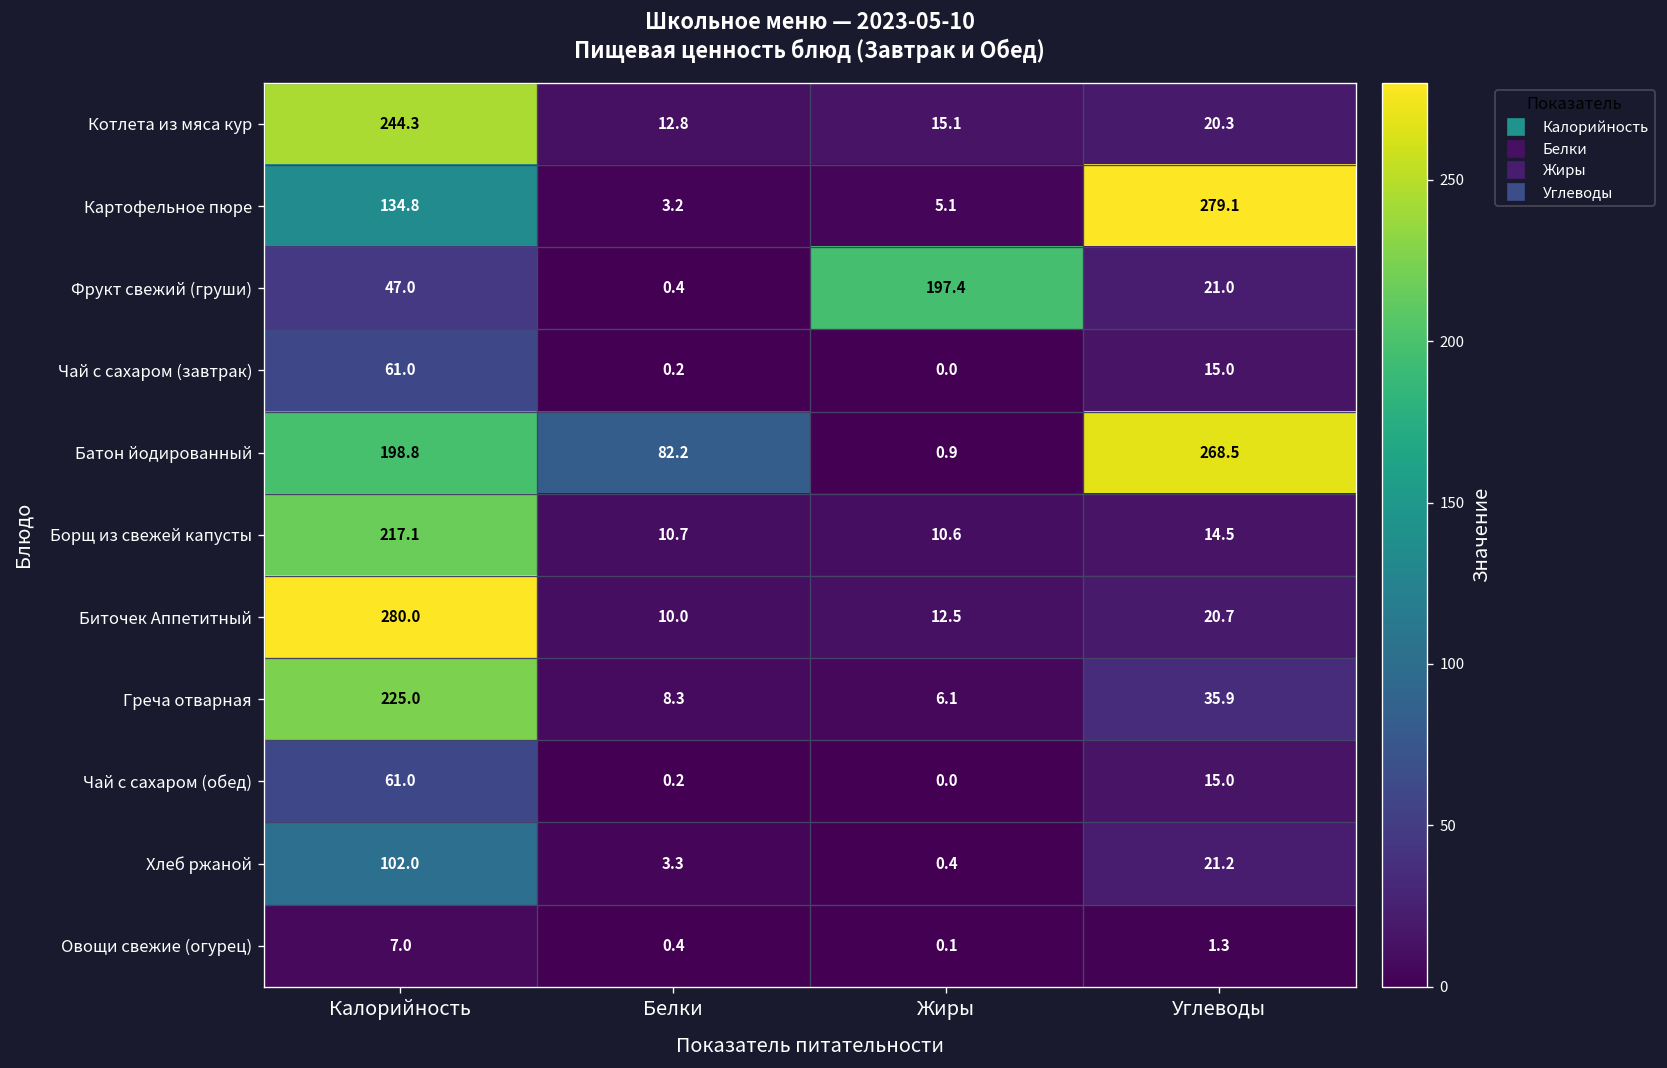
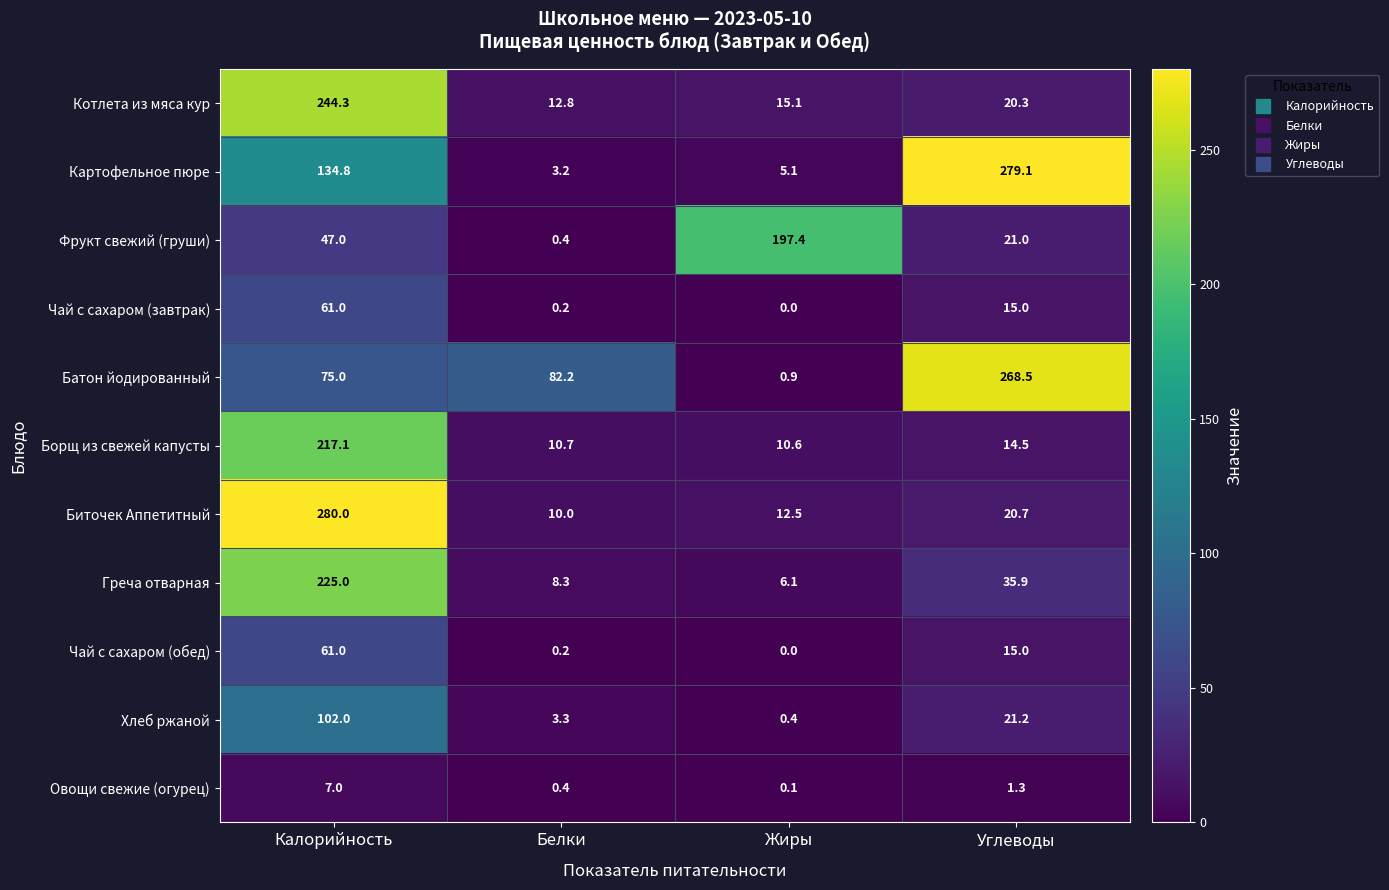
  {
    "Котлета из мяса кур": {
      "Калорийность": 244.3,
      "Белки": 12.8,
      "Жиры": 15.1,
      "Углеводы": 20.3
    },
    "Картофельное пюре": {
      "Калорийность": 134.8,
      "Белки": 3.2,
      "Жиры": 5.1,
      "Углеводы": 279.1
    },
    "Фрукт свежий (груши)": {
      "Калорийность": 47.0,
      "Белки": 0.4,
      "Жиры": 197.4,
      "Углеводы": 21.0
    },
    "Чай с сахаром (завтрак)": {
      "Калорийность": 61.0,
      "Белки": 0.2,
      "Жиры": 0.0,
      "Углеводы": 15.0
    },
    "Батон йодированный": {
-     "Калорийность": 198.8,
+     "Калорийность": 75.0,
      "Белки": 82.2,
      "Жиры": 0.9,
      "Углеводы": 268.5
    },
    "Борщ из свежей капусты": {
      "Калорийность": 217.1,
      "Белки": 10.7,
      "Жиры": 10.6,
      "Углеводы": 14.5
    },
    "Биточек Аппетитный": {
      "Калорийность": 280.0,
      "Белки": 10.0,
      "Жиры": 12.5,
      "Углеводы": 20.7
    },
    "Греча отварная": {
      "Калорийность": 225.0,
      "Белки": 8.3,
      "Жиры": 6.1,
      "Углеводы": 35.9
    },
    "Чай с сахаром (обед)": {
      "Калорийность": 61.0,
      "Белки": 0.2,
      "Жиры": 0.0,
      "Углеводы": 15.0
    },
    "Хлеб ржаной": {
      "Калорийность": 102.0,
      "Белки": 3.3,
      "Жиры": 0.4,
      "Углеводы": 21.2
    },
    "Овощи свежие (огурец)": {
      "Калорийность": 7.0,
      "Белки": 0.4,
      "Жиры": 0.1,
      "Углеводы": 1.3
    }
  }
